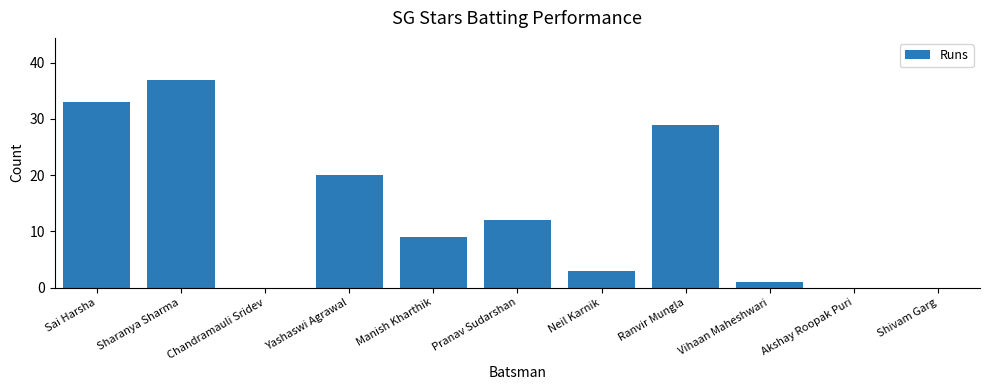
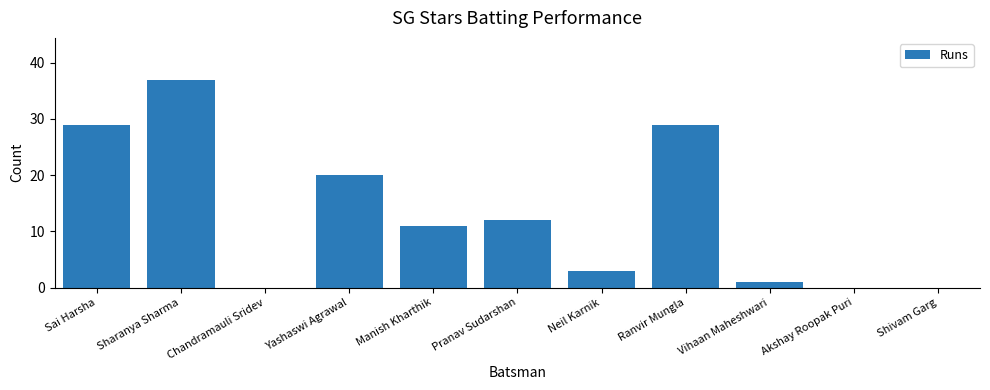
  {
-   "Sai Harsha": 33,
+   "Sai Harsha": 29,
    "Sharanya Sharma": 37,
    "Chandramauli Sridev": 0,
    "Yashaswi Agrawal": 20,
-   "Manish Kharthik": 9,
+   "Manish Kharthik": 11,
    "Pranav Sudarshan": 12,
    "Neil Karnik": 3,
    "Ranvir Mungla": 29,
    "Vihaan Maheshwari": 1,
    "Akshay Roopak Puri": 0,
    "Shivam Garg": 0
  }
